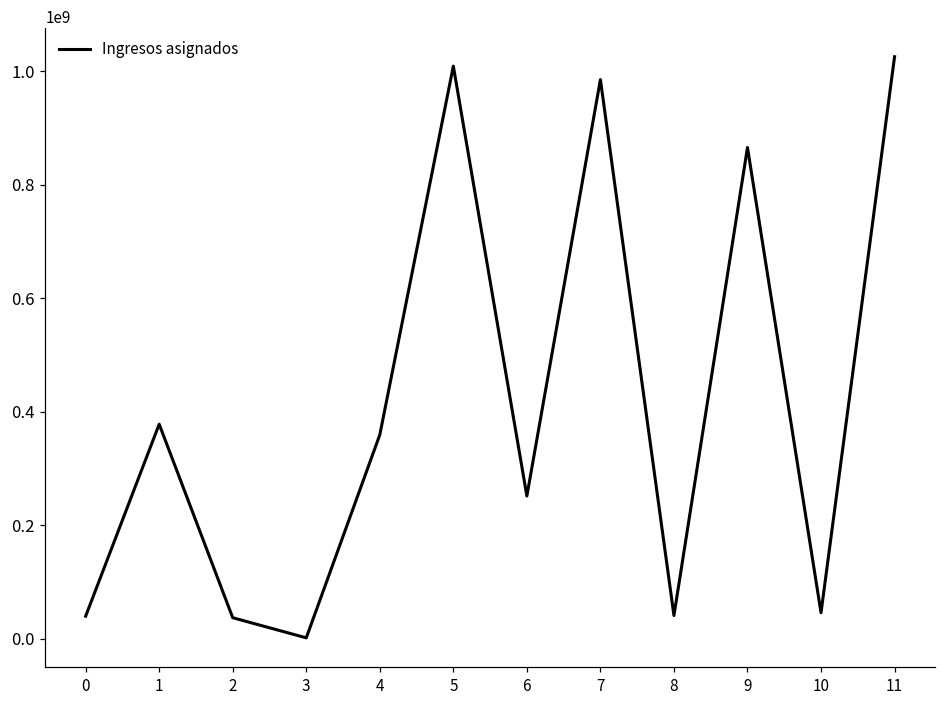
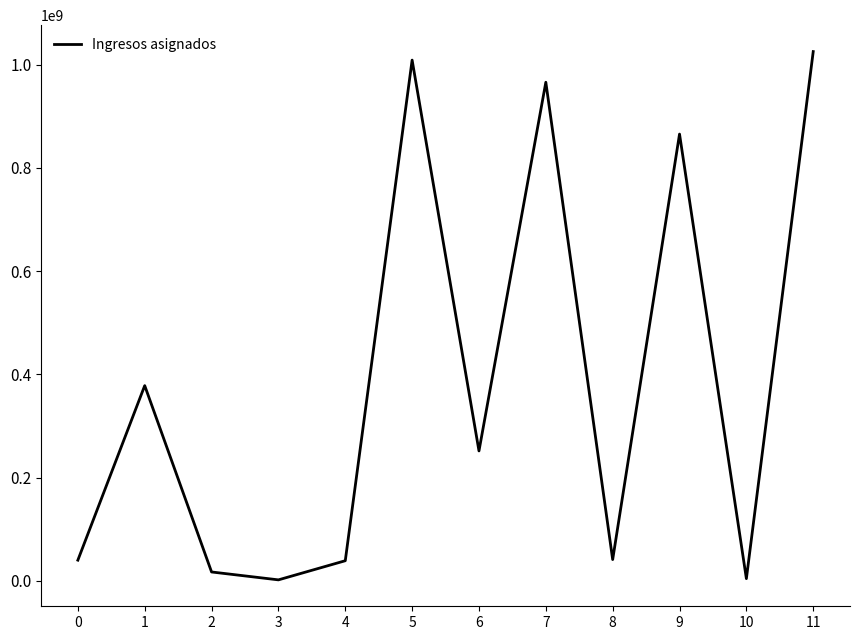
  {
    "0": 40000000,
    "1": 380000000,
-   "2": 40000000,
+   "2": 20000000,
    "3": 0,
-   "4": 360000000,
+   "4": 40000000,
    "5": 1010000000,
    "6": 250000000,
-   "7": 990000000,
+   "7": 970000000,
    "8": 40000000,
    "9": 870000000,
-   "10": 50000000,
+   "10": 0,
    "11": 1030000000
  }
